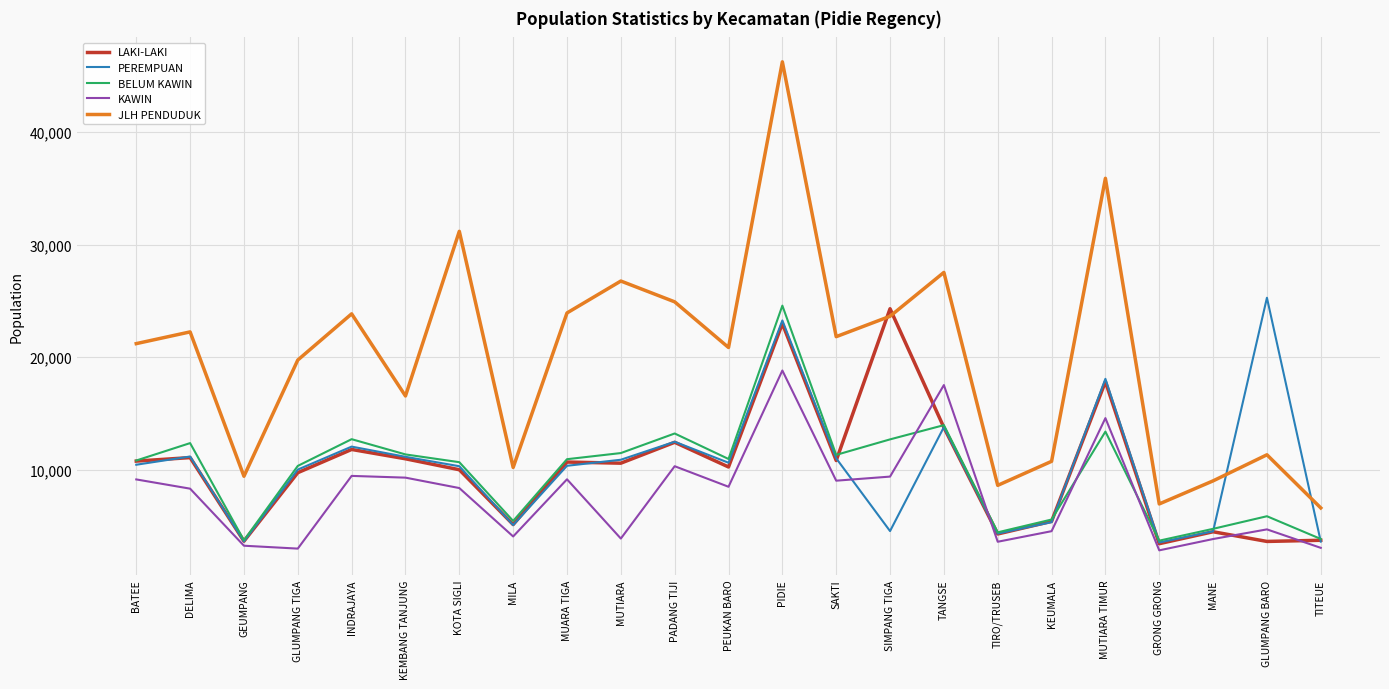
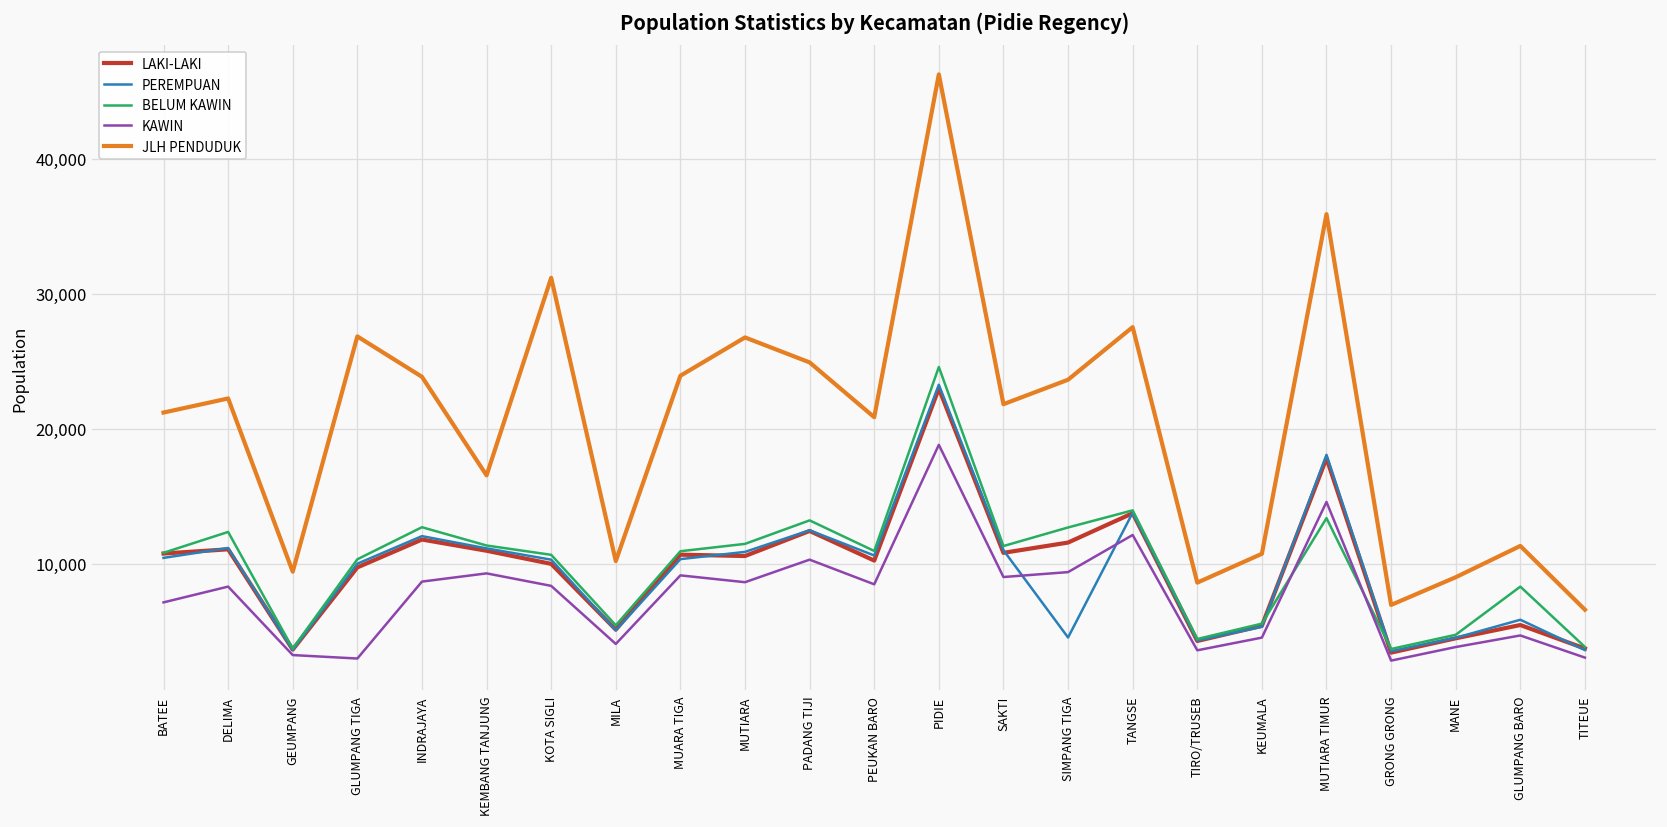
  {
    "LAKI-LAKI": {
      "GLUMPANG TIGA": "9,700",
      "INDRAJAYA": "11,800",
      "KOTA SIGLI": "10,000",
      "MUARA TIGA": "10,700",
      "MUTIARA": "10,600",
      "PEUKAN BARO": "10,200",
      "PIDIE": "23,000",
-     "SIMPANG TIGA": "24,300",
+     "SIMPANG TIGA": "11,600",
      "MUTIARA TIMUR": "17,800",
-     "GLUMPANG BARO": "3,600"
+     "GLUMPANG BARO": "5,500"
    },
    "PEREMPUAN": {
      "BATEE": "10,400",
      "GLUMPANG TIGA": "10,000",
      "INDRAJAYA": "12,000",
      "KOTA SIGLI": "10,300",
      "MUARA TIGA": "10,300",
      "MUTIARA": "10,900",
      "PEUKAN BARO": "10,600",
      "PIDIE": "23,300",
      "SIMPANG TIGA": "4,500",
      "MUTIARA TIMUR": "18,100",
-     "GLUMPANG BARO": "25,300"
+     "GLUMPANG BARO": "5,900"
    },
    "BELUM KAWIN": {
      "DELIMA": "12,400",
      "GLUMPANG TIGA": "10,300",
      "INDRAJAYA": "12,700",
      "KOTA SIGLI": "10,700",
      "MILA": "5,400",
      "MUARA TIGA": "10,900",
      "MUTIARA": "11,500",
      "PADANG TIJI": "13,200",
      "PEUKAN BARO": "10,900",
      "PIDIE": "24,600",
      "SAKTI": "11,300",
      "SIMPANG TIGA": "12,700",
      "MUTIARA TIMUR": "13,400",
-     "GLUMPANG BARO": "5,900"
+     "GLUMPANG BARO": "8,300"
    },
    "KAWIN": {
-     "BATEE": "9,100",
+     "BATEE": "7,100",
      "DELIMA": "8,300",
      "GEUMPANG": "3,200",
      "GLUMPANG TIGA": "3,000",
-     "INDRAJAYA": "9,400",
+     "INDRAJAYA": "8,700",
      "KEMBANG TANJUNG": "9,300",
      "KOTA SIGLI": "8,400",
      "MILA": "4,100",
      "MUARA TIGA": "9,100",
-     "MUTIARA": "3,900",
+     "MUTIARA": "8,600",
      "PADANG TIJI": "10,300",
      "PEUKAN BARO": "8,500",
      "PIDIE": "18,800",
      "SAKTI": "9,000",
      "SIMPANG TIGA": "9,400",
-     "TANGSE": "17,500",
+     "TANGSE": "12,100",
      "TIRO/TRUSEB": "3,600",
      "KEUMALA": "4,500",
      "MUTIARA TIMUR": "14,600",
      "GRONG GRONG": "2,800",
      "MANE": "3,800",
      "GLUMPANG BARO": "4,700",
      "TITEUE": "3,100"
    },
    "JLH PENDUDUK": {
      "BATEE": "21,200",
      "DELIMA": "22,200",
      "GEUMPANG": "9,400",
-     "GLUMPANG TIGA": "19,700",
+     "GLUMPANG TIGA": "26,800",
      "INDRAJAYA": "23,800",
      "KEMBANG TANJUNG": "16,500",
      "KOTA SIGLI": "31,200",
      "MILA": "10,200",
      "MUARA TIGA": "23,900",
      "MUTIARA": "26,800",
      "PADANG TIJI": "24,900",
      "PEUKAN BARO": "20,900",
      "PIDIE": "46,200",
      "SAKTI": "21,800",
      "SIMPANG TIGA": "23,600",
      "TANGSE": "27,500",
      "TIRO/TRUSEB": "8,600",
      "KEUMALA": "10,700",
      "MUTIARA TIMUR": "35,900",
      "GRONG GRONG": "7,000",
      "MANE": "9,000",
      "GLUMPANG BARO": "11,300",
      "TITEUE": "6,600"
    }
  }
